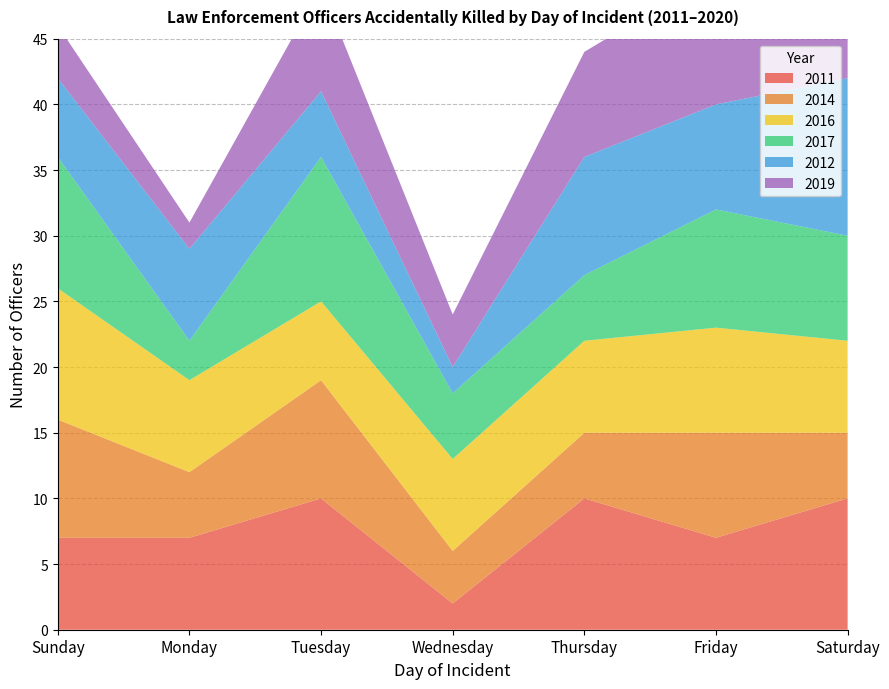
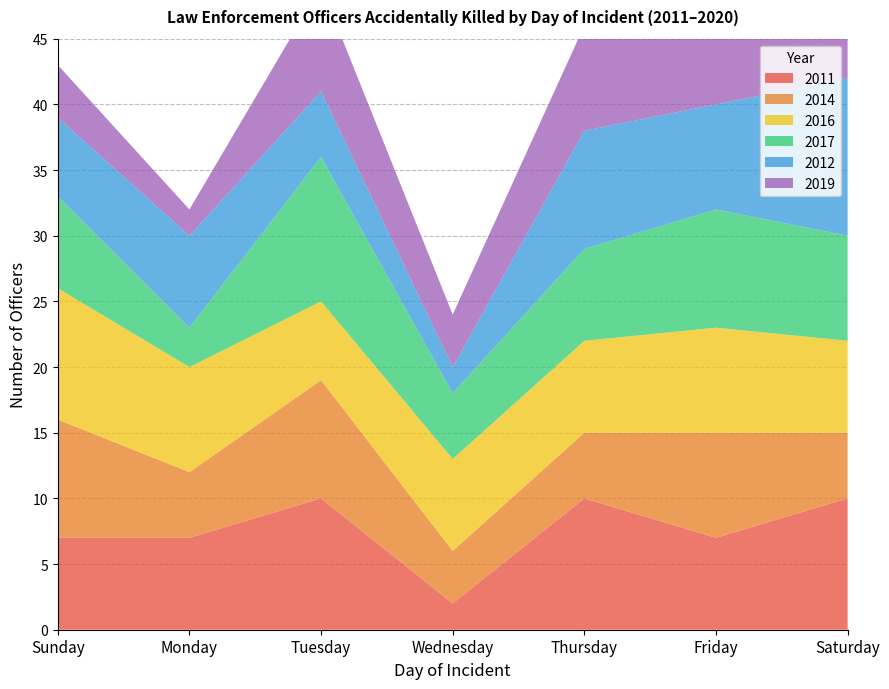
  {
    "2016": {
      "Sunday": 10,
-     "Monday": 7,
+     "Monday": 8,
      "Tuesday": 6,
      "Wednesday": 7,
      "Thursday": 7,
      "Friday": 8,
      "Saturday": 7
    },
    "2017": {
-     "Sunday": 10,
+     "Sunday": 7,
      "Monday": 3,
      "Tuesday": 11,
      "Wednesday": 5,
-     "Thursday": 5,
+     "Thursday": 7,
      "Friday": 9,
      "Saturday": 8
    },
    "2012": {
      "Sunday": 6,
      "Monday": 7,
      "Tuesday": 5,
      "Wednesday": 2,
      "Thursday": 9,
      "Friday": 8,
      "Saturday": 12
    },
    "2019": {
      "Monday": 2,
      "Wednesday": 4
    }
  }
